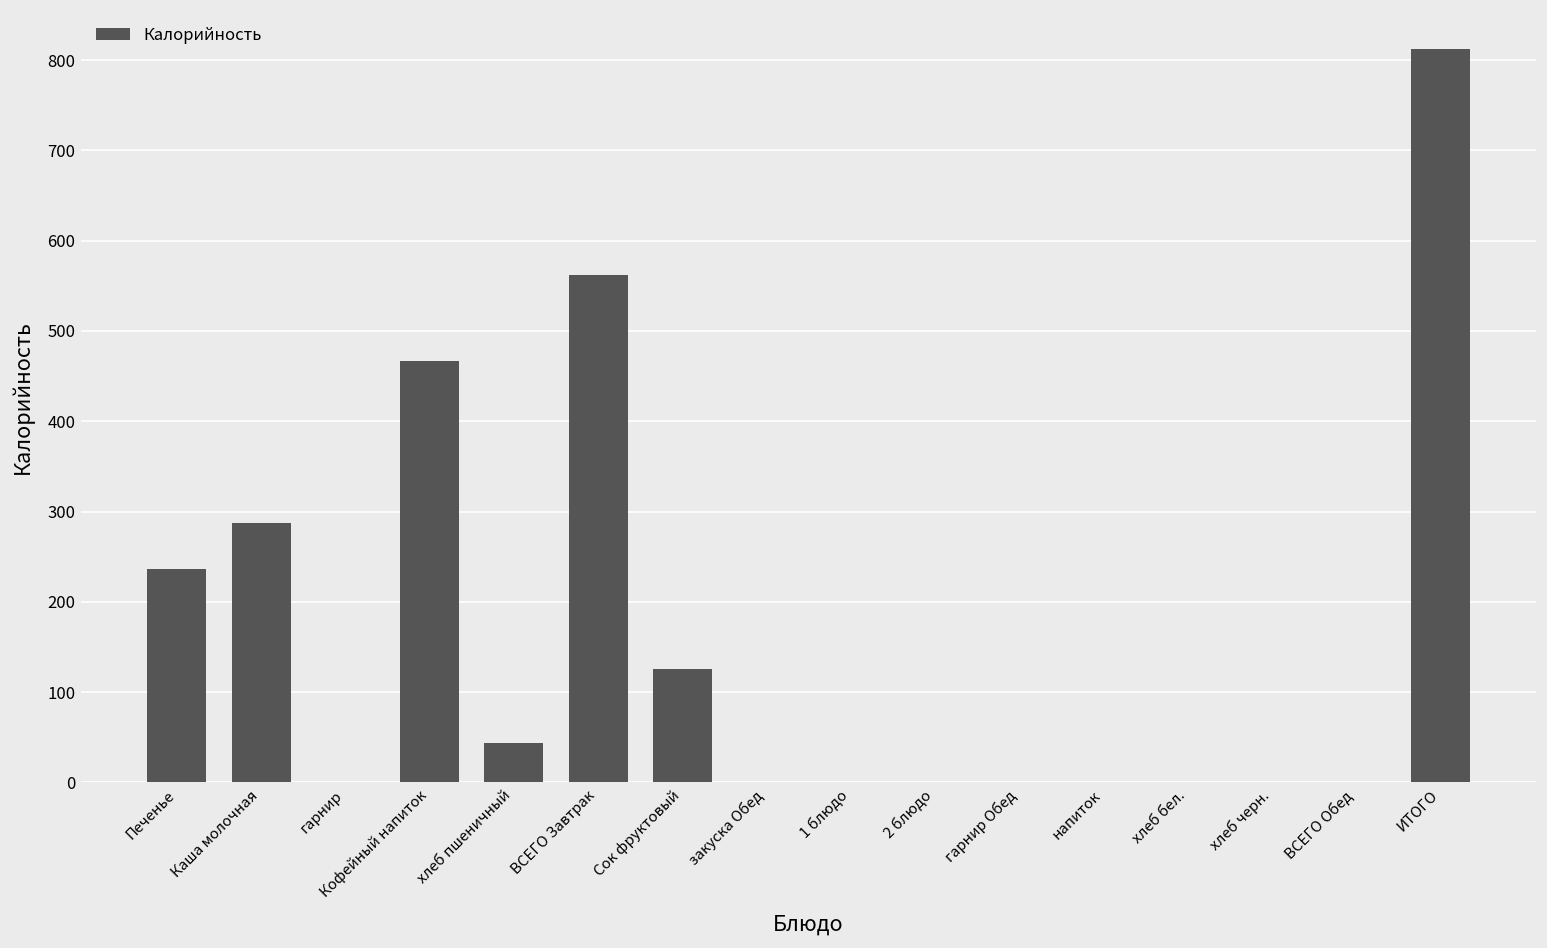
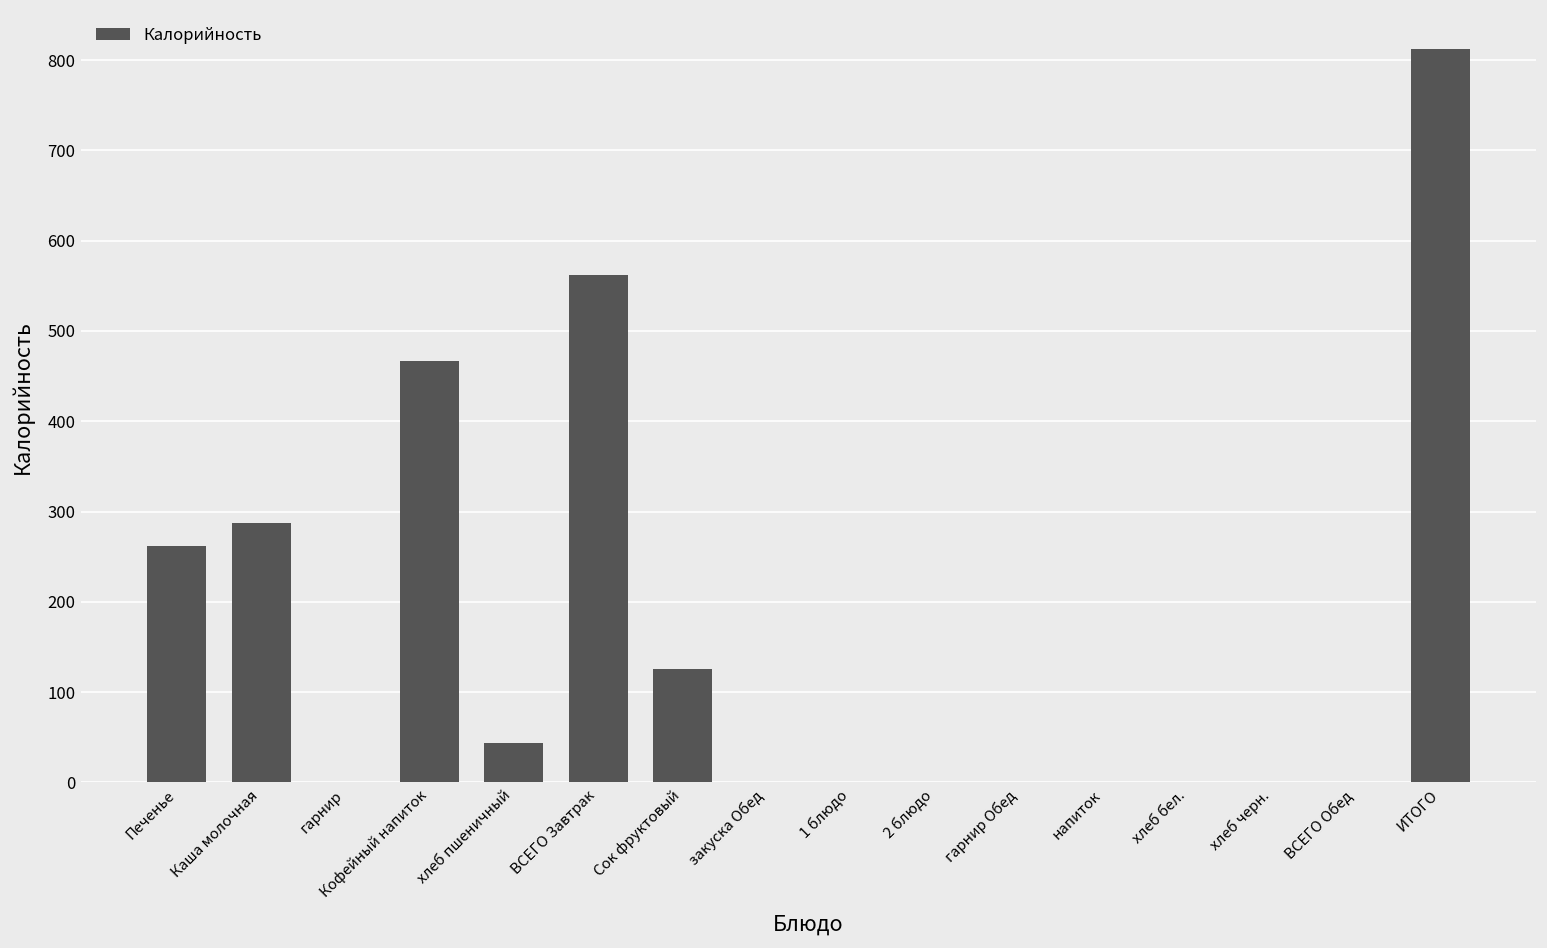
  {
-   "Печенье": 240,
+   "Печенье": 260,
    "Каша молочная": 290,
    "гарнир": 0,
    "Кофейный напиток": 470,
    "хлеб пшеничный": 40,
    "ВСЕГО Завтрак": 560,
    "Сок фруктовый": 130,
    "закуска Обед": 0,
    "1 блюдо": 0,
    "2 блюдо": 0,
    "гарнир Обед": 0,
    "напиток": 0,
    "хлеб бел.": 0,
    "хлеб черн.": 0,
    "ВСЕГО Обед": 0,
    "ИТОГО": 810
  }
